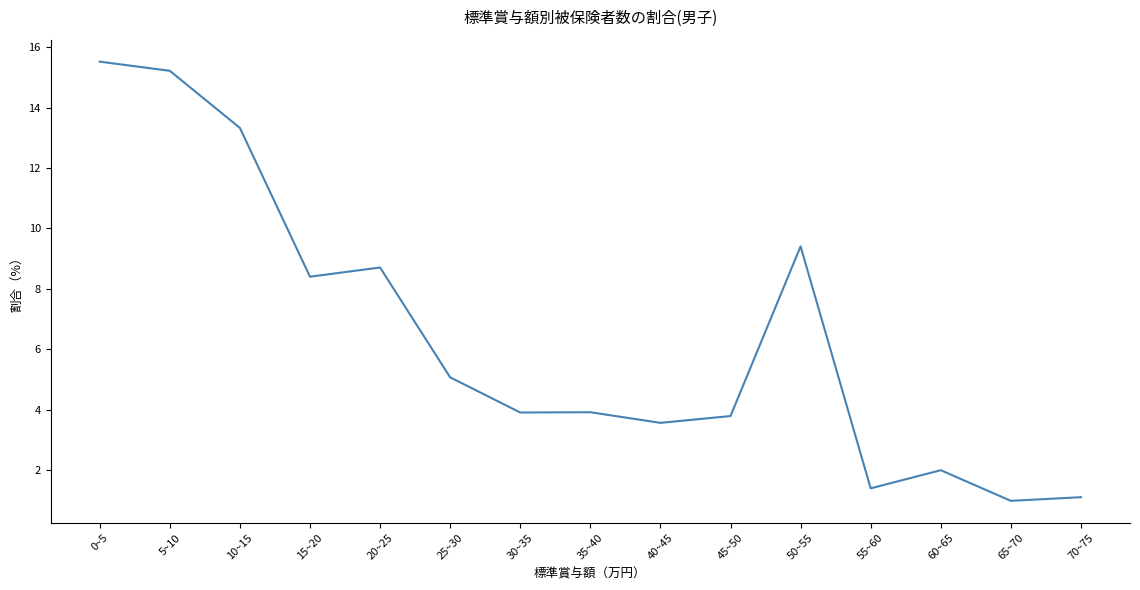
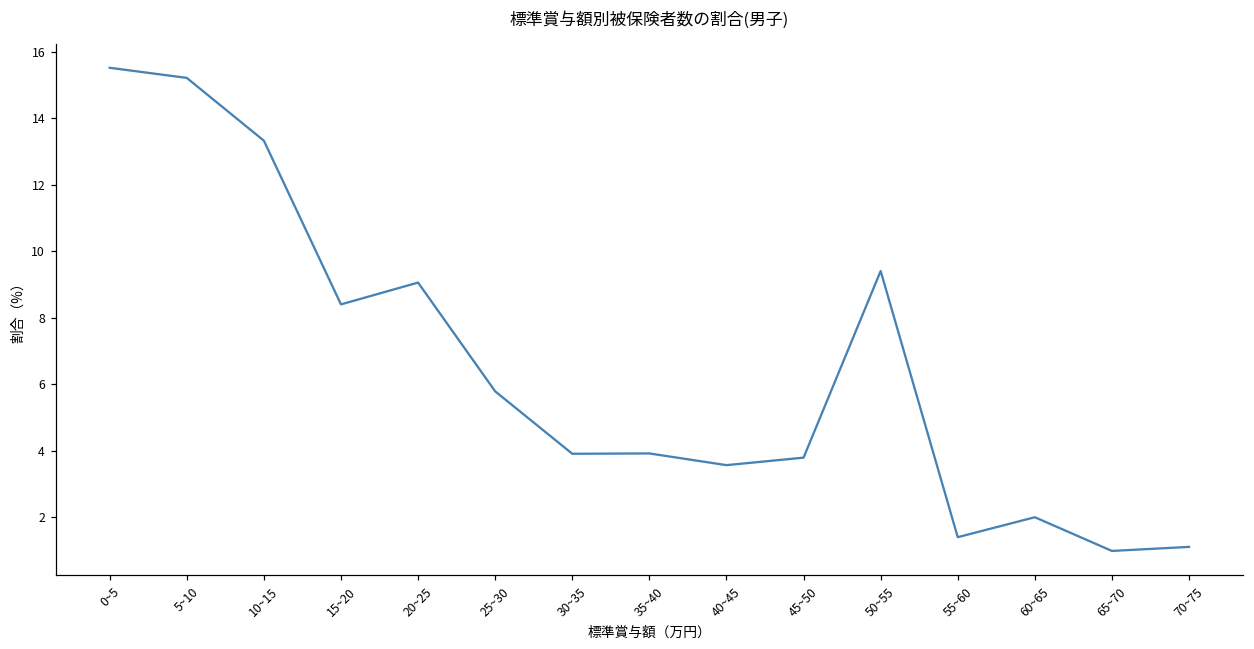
  {
    "0~5": 15.5,
    "5~10": 15.2,
    "10~15": 13.3,
    "15~20": 8.4,
-   "20~25": 8.7,
-   "25~30": 5.1,
+   "20~25": 9.1,
+   "25~30": 5.8,
    "30~35": 3.9,
    "35~40": 3.9,
    "40~45": 3.6,
    "45~50": 3.8,
    "50~55": 9.4,
    "55~60": 1.4,
    "60~65": 2.0,
    "65~70": 1.0,
    "70~75": 1.1
  }
